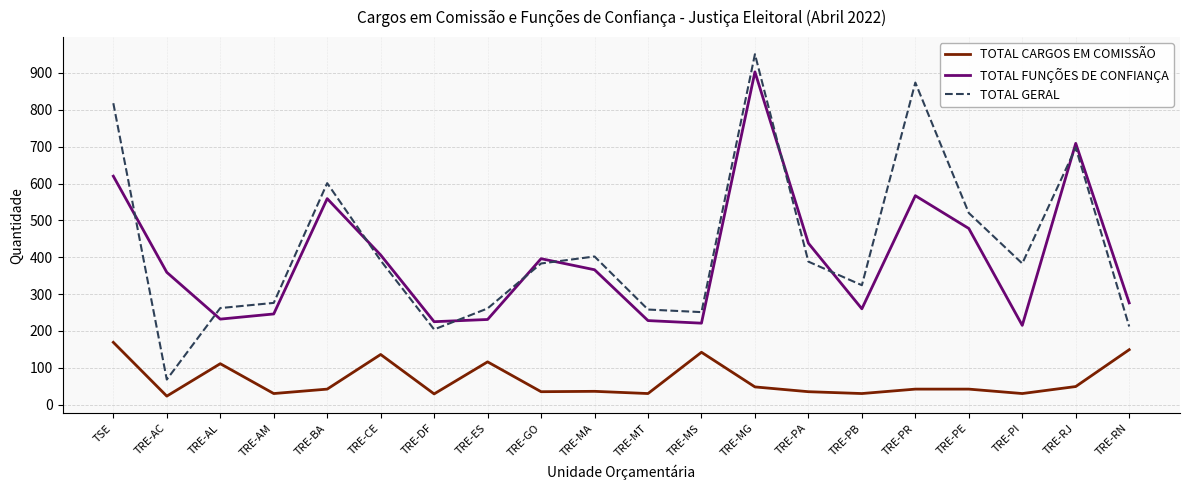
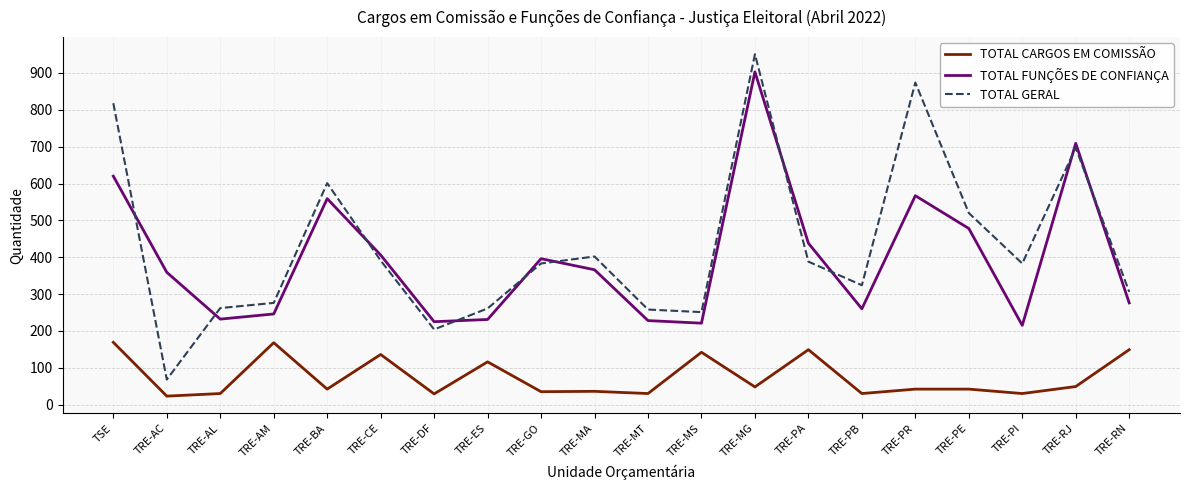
  {
    "TOTAL CARGOS EM COMISSÃO": {
      "TSE": 170,
      "TRE-AC": 20,
-     "TRE-AL": 110,
-     "TRE-AM": 30,
+     "TRE-AL": 30,
+     "TRE-AM": 170,
      "TRE-BA": 40,
      "TRE-CE": 140,
      "TRE-DF": 30,
      "TRE-ES": 120,
      "TRE-GO": 40,
      "TRE-MA": 40,
      "TRE-MT": 30,
      "TRE-MS": 140,
      "TRE-MG": 50,
-     "TRE-PA": 40,
+     "TRE-PA": 150,
      "TRE-PB": 30,
      "TRE-PR": 40,
      "TRE-PE": 40,
      "TRE-PI": 30,
      "TRE-RJ": 50,
      "TRE-RN": 150
    },
    "TOTAL FUNÇÕES DE CONFIANÇA": {
      "TSE": 620,
      "TRE-AC": 360,
      "TRE-AL": 230,
      "TRE-AM": 250,
      "TRE-BA": 560,
      "TRE-CE": 410,
      "TRE-DF": 230,
      "TRE-ES": 230,
      "TRE-GO": 400,
      "TRE-MA": 370,
      "TRE-MT": 230,
      "TRE-MS": 220,
      "TRE-MG": 900,
      "TRE-PA": 440,
      "TRE-PB": 260,
      "TRE-PR": 570,
      "TRE-PE": 480,
      "TRE-PI": 220,
      "TRE-RJ": 710,
      "TRE-RN": 280
    },
    "TOTAL GERAL": {
      "TSE": 820,
      "TRE-AC": 70,
      "TRE-AL": 260,
      "TRE-AM": 280,
      "TRE-BA": 600,
      "TRE-CE": 390,
      "TRE-DF": 200,
      "TRE-ES": 260,
      "TRE-GO": 380,
      "TRE-MA": 400,
      "TRE-MT": 260,
      "TRE-MS": 250,
      "TRE-MG": 950,
      "TRE-PA": 390,
      "TRE-PB": 320,
      "TRE-PR": 870,
      "TRE-PE": 520,
      "TRE-PI": 380,
      "TRE-RJ": 700,
-     "TRE-RN": 210
+     "TRE-RN": 310
    }
  }
